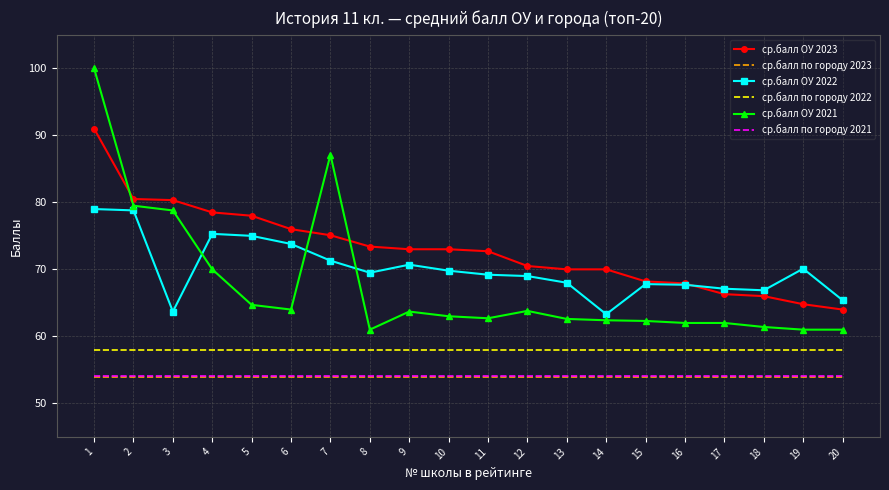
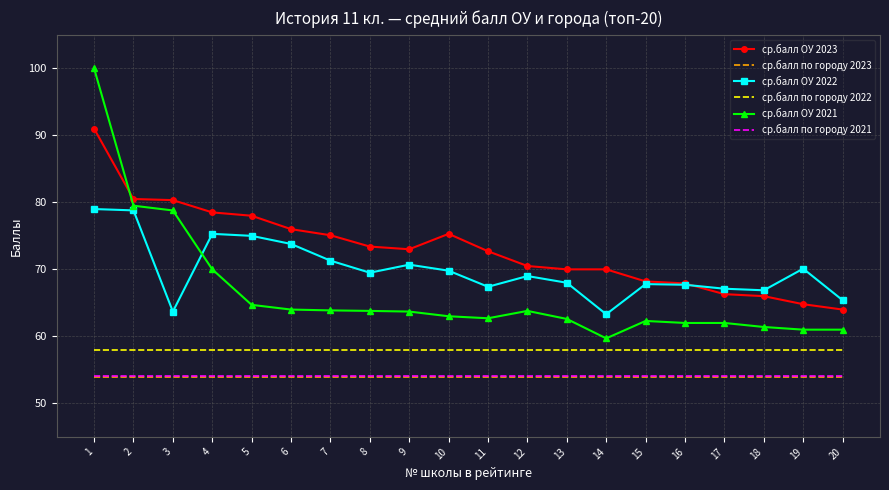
  {
    "ср.балл ОУ 2023": {
      "1": 91,
      "2": 81,
      "3": 80,
      "4": 79,
      "5": 78,
      "6": 76,
      "7": 75,
      "8": 73,
      "9": 73,
-     "10": 73,
+     "10": 75,
      "11": 73,
      "12": 71,
      "13": 70,
      "14": 70,
      "15": 68,
      "17": 66,
      "18": 66,
      "19": 65,
      "20": 64
    },
    "ср.балл ОУ 2022": {
      "1": 79,
      "2": 79,
      "3": 64,
      "4": 75,
      "5": 75,
      "6": 74,
      "7": 71,
      "8": 70,
      "9": 71,
      "10": 70,
-     "11": 69,
+     "11": 67,
      "12": 69,
      "13": 68,
      "14": 63,
      "15": 68,
      "17": 67,
      "18": 67,
      "19": 70,
      "20": 65
    },
    "ср.балл по городу 2022": {
      "1": 58,
      "2": 58,
      "3": 58,
      "4": 58,
      "5": 58,
      "6": 58,
      "7": 58,
      "8": 58,
      "9": 58,
      "10": 58,
      "11": 58,
      "12": 58,
      "13": 58,
      "14": 58,
      "15": 58,
      "16": 58,
      "17": 58,
      "18": 58,
      "19": 58,
      "20": 58
    },
    "ср.балл ОУ 2021": {
      "1": 100,
      "2": 80,
      "3": 79,
      "4": 70,
      "5": 65,
      "6": 64,
-     "7": 87,
-     "8": 61,
+     "7": 64,
+     "8": 64,
      "9": 64,
      "10": 63,
      "11": 63,
      "12": 64,
      "13": 63,
-     "14": 62,
+     "14": 60,
      "15": 62,
      "16": 62,
      "17": 62,
      "18": 61,
      "19": 61,
      "20": 61
    }
  }
